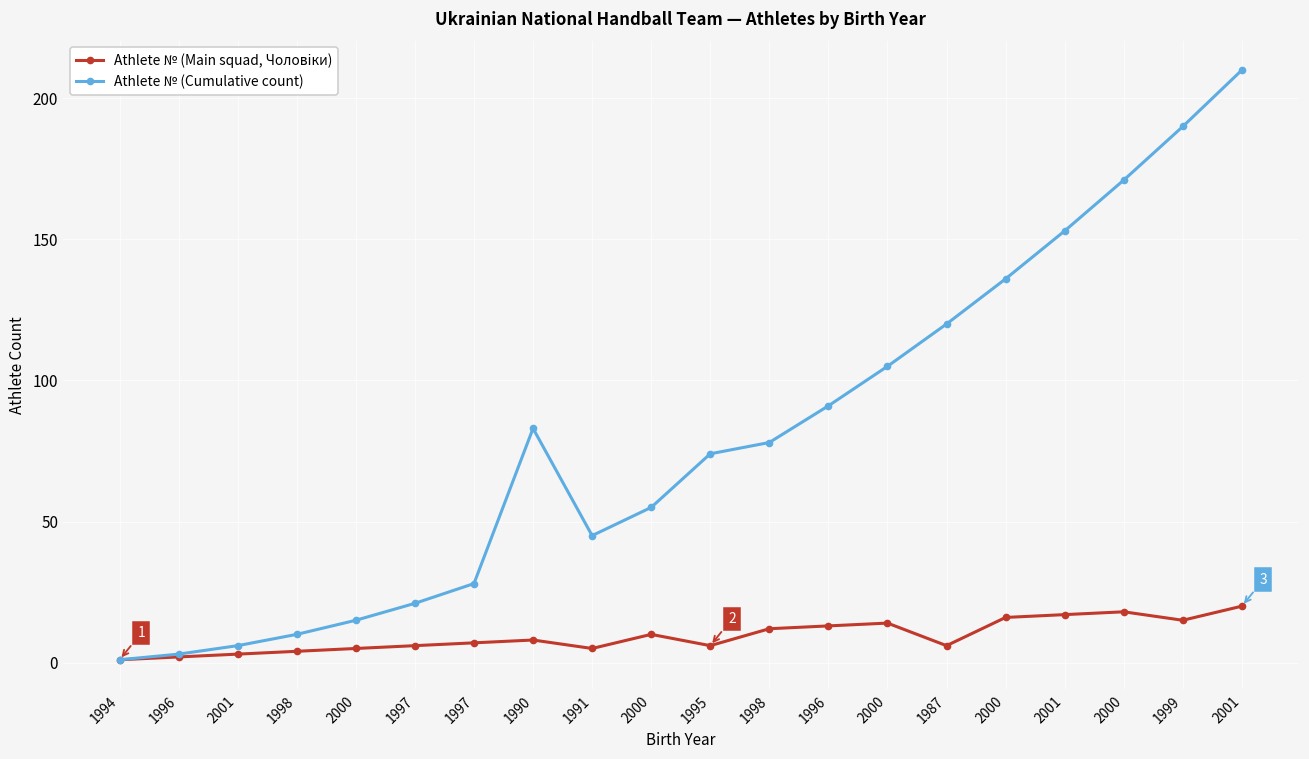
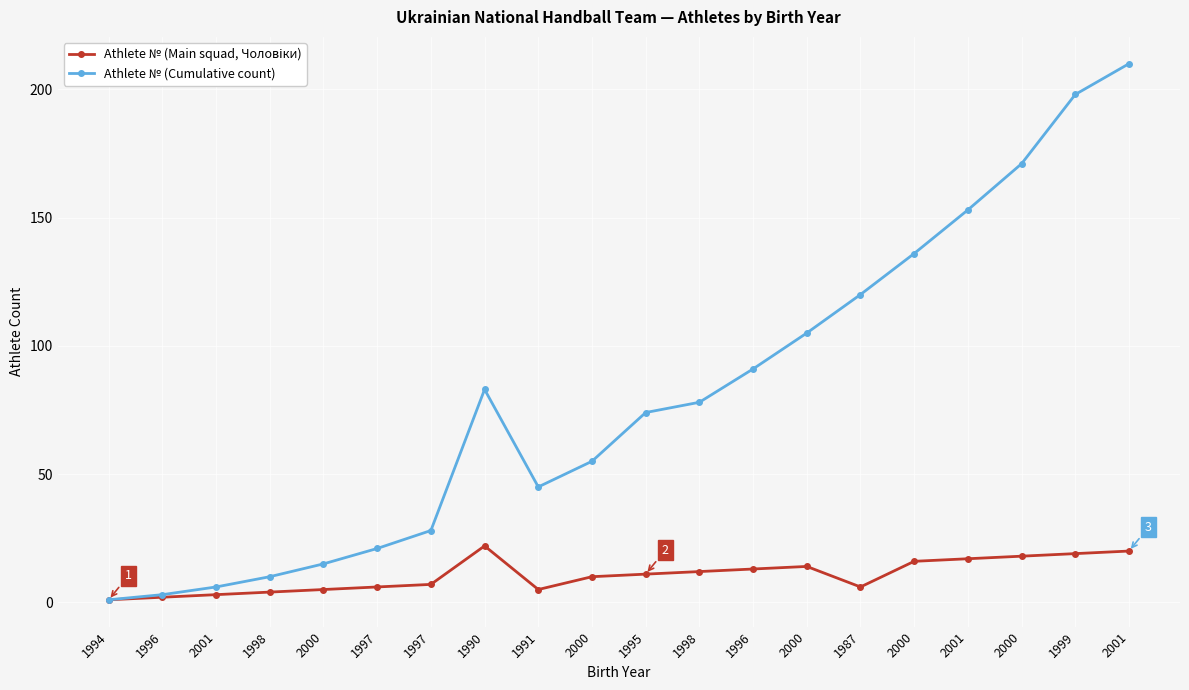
  {
    "Athlete № (Main squad, Чоловіки)": {
-     "1990": 8,
+     "1990": 22,
      "1991": 5,
-     "1995": 6,
+     "1995": 11,
      "1987": 6,
-     "1999": 15
+     "1999": 19
    },
    "Athlete № (Cumulative count)": {
      "1990": 83,
      "1991": 45,
      "1995": 74,
      "1987": 120,
-     "1999": 190
+     "1999": 198
    }
  }
